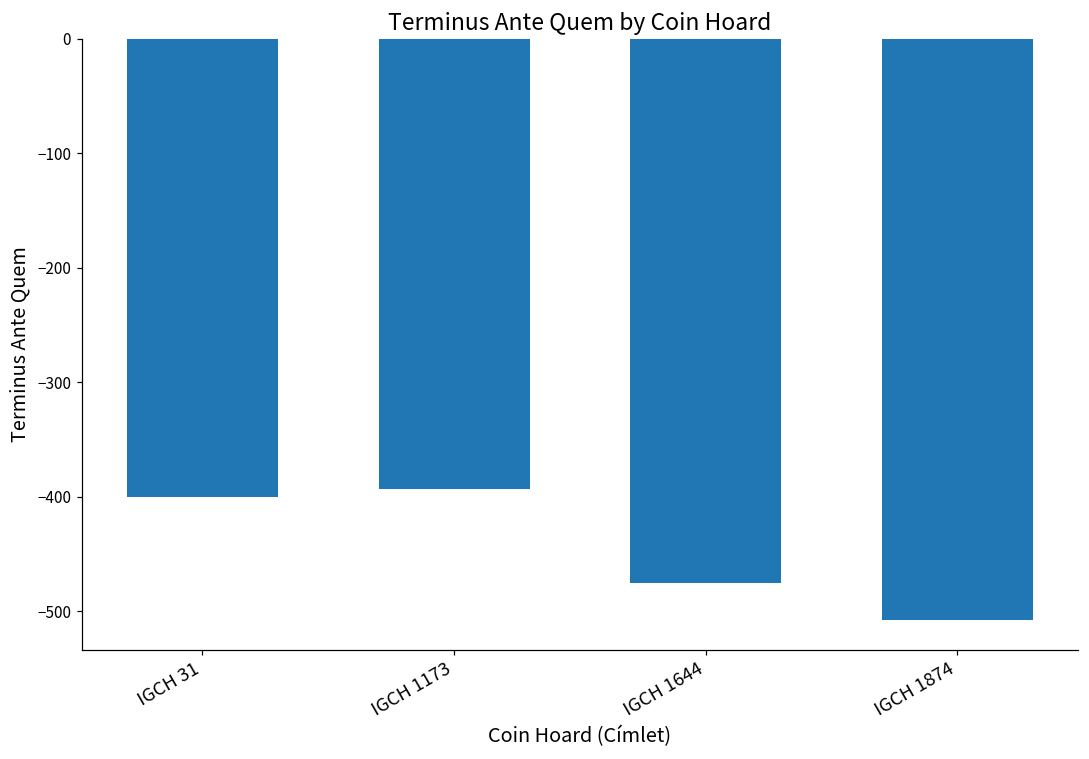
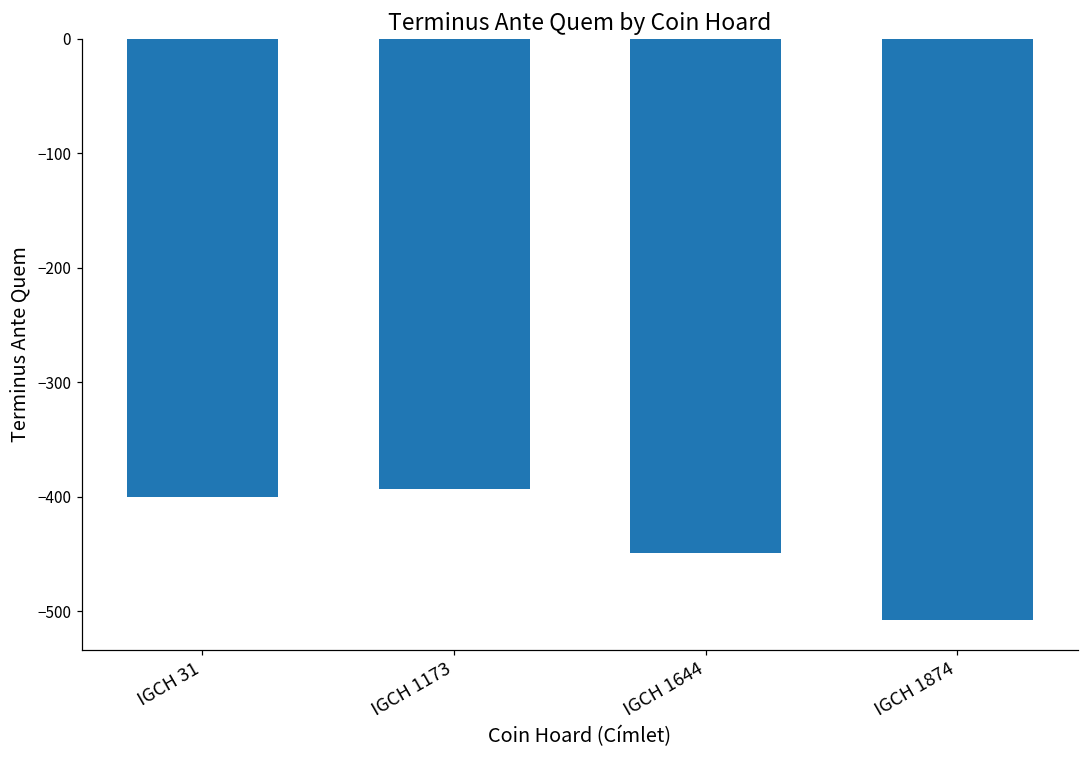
  {
    "IGCH 31": -400,
    "IGCH 1173": -393,
-   "IGCH 1644": -475,
+   "IGCH 1644": -449,
    "IGCH 1874": -508
  }
